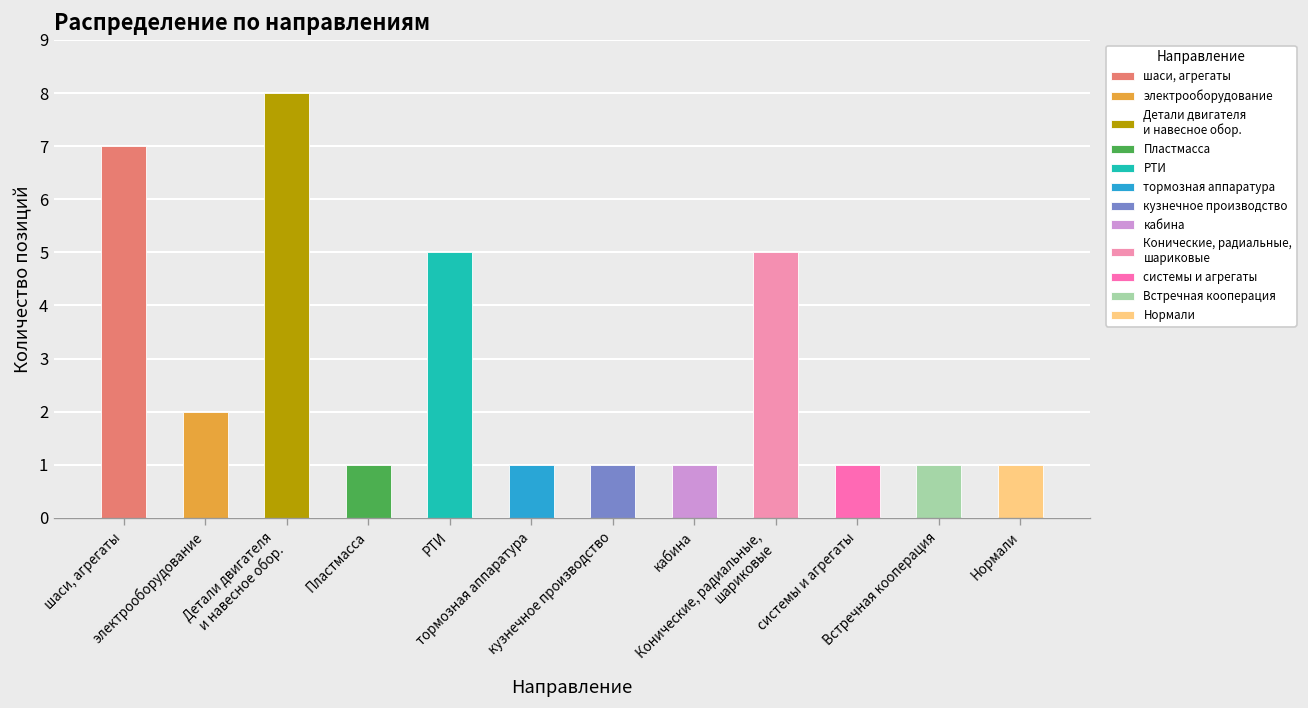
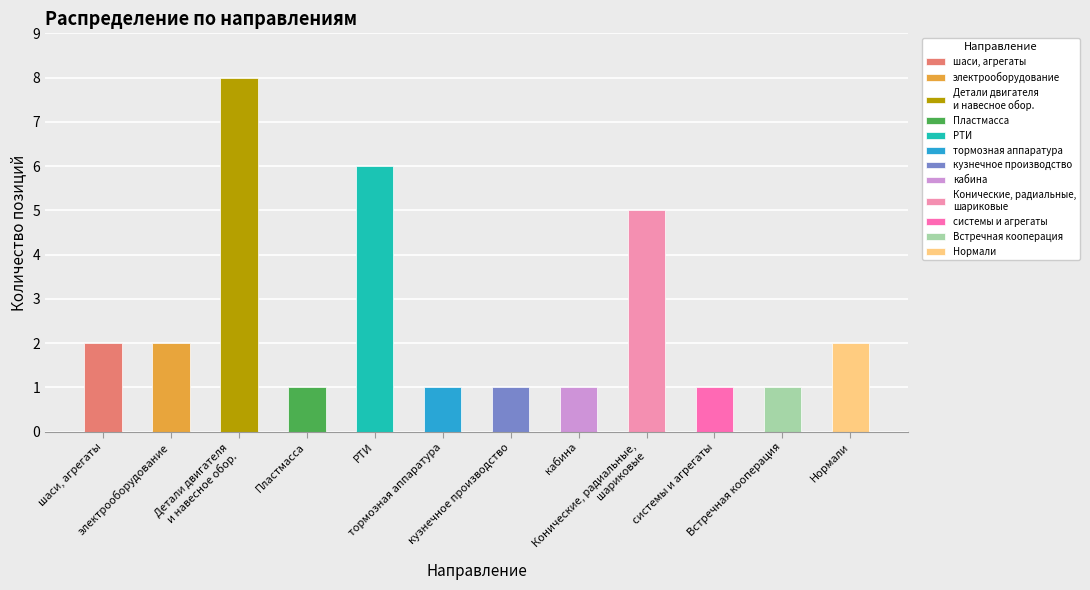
  {
-   "шаси, агрегаты": 7,
+   "шаси, агрегаты": 2,
    "электрооборудование": 2,
    "Детали двигателя и навесное обор.": 8,
    "Пластмасса": 1,
-   "РТИ": 5,
+   "РТИ": 6,
    "тормозная аппаратура": 1,
    "кузнечное производство": 1,
    "кабина": 1,
    "Конические, радиальные, шариковые": 5,
    "системы и агрегаты": 1,
    "Встречная кооперация": 1,
-   "Нормали": 1
+   "Нормали": 2
  }
